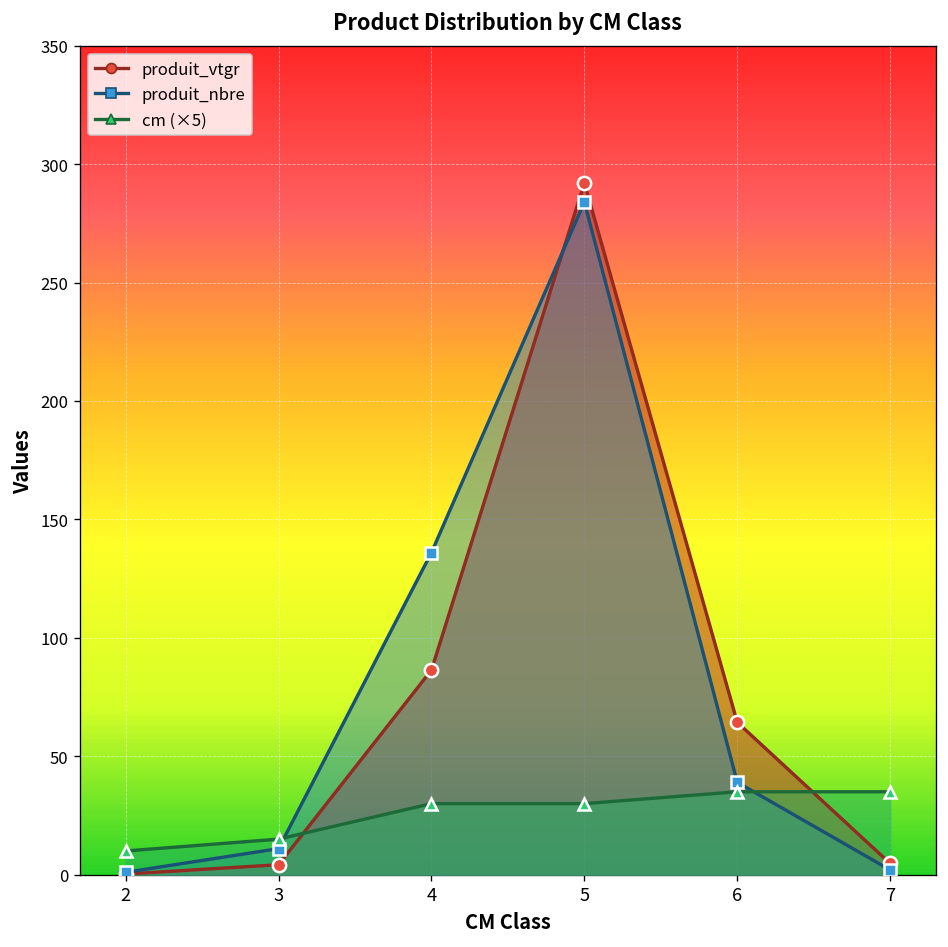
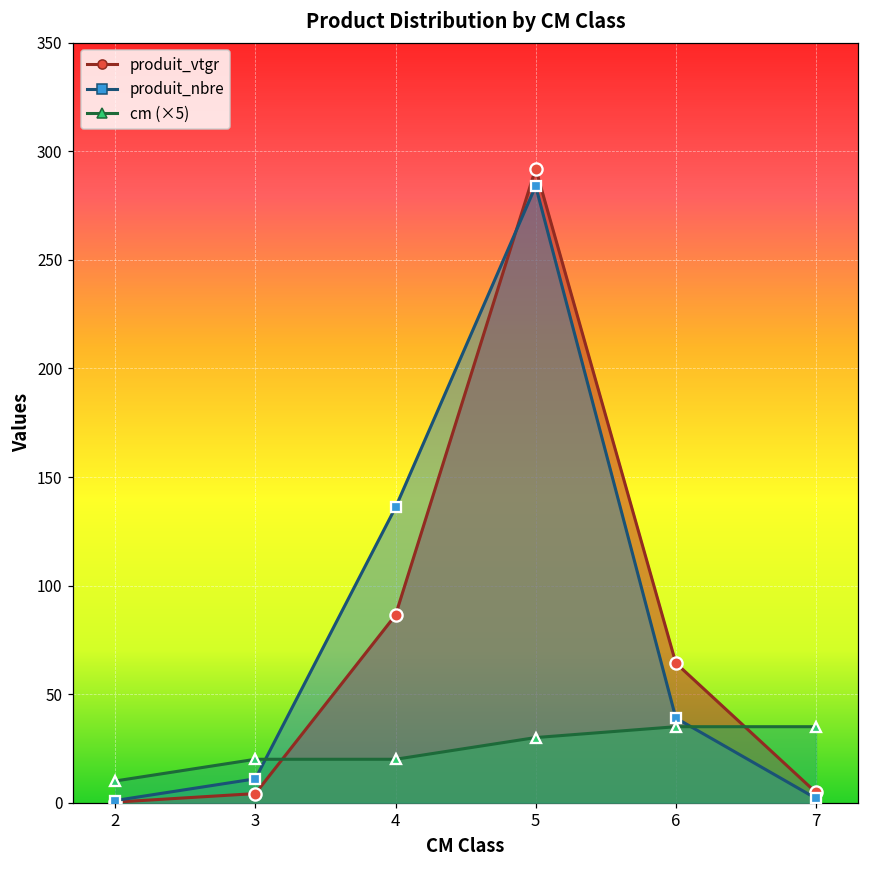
  {
    "cm (×5)": {
      "2": 10,
-     "3": 15,
-     "4": 30,
+     "3": 20,
+     "4": 20,
      "5": 30,
      "6": 35,
      "7": 35
    }
  }
